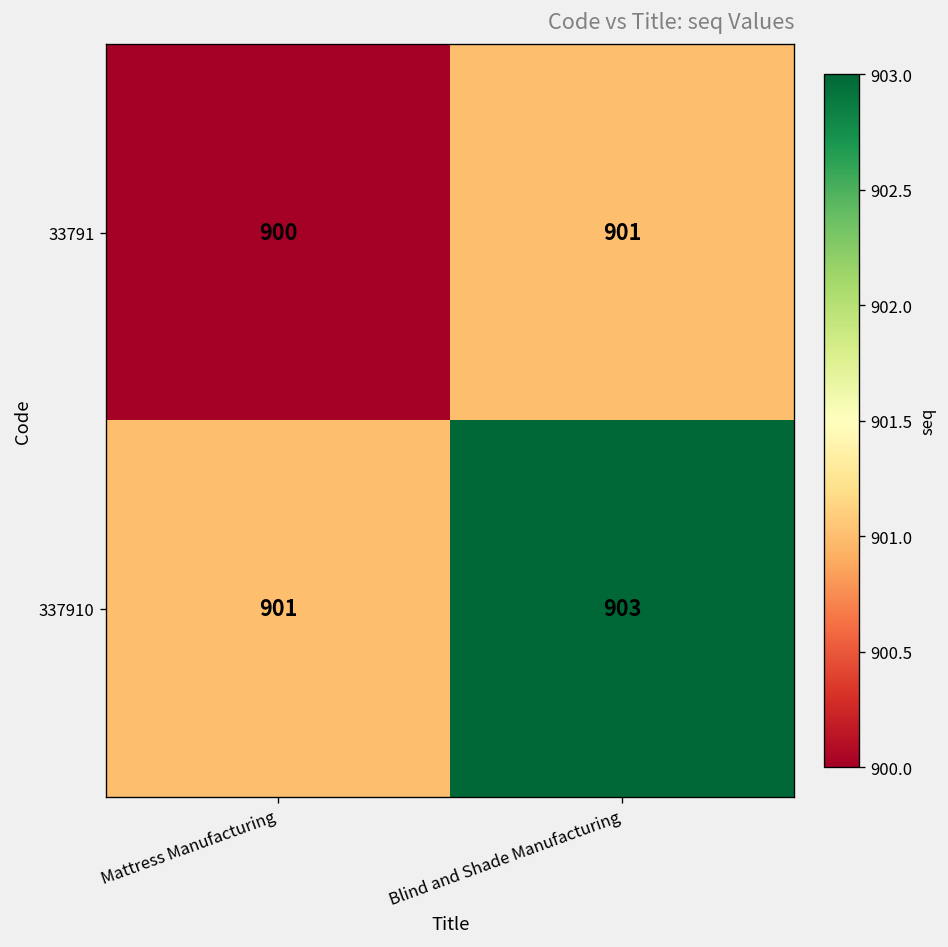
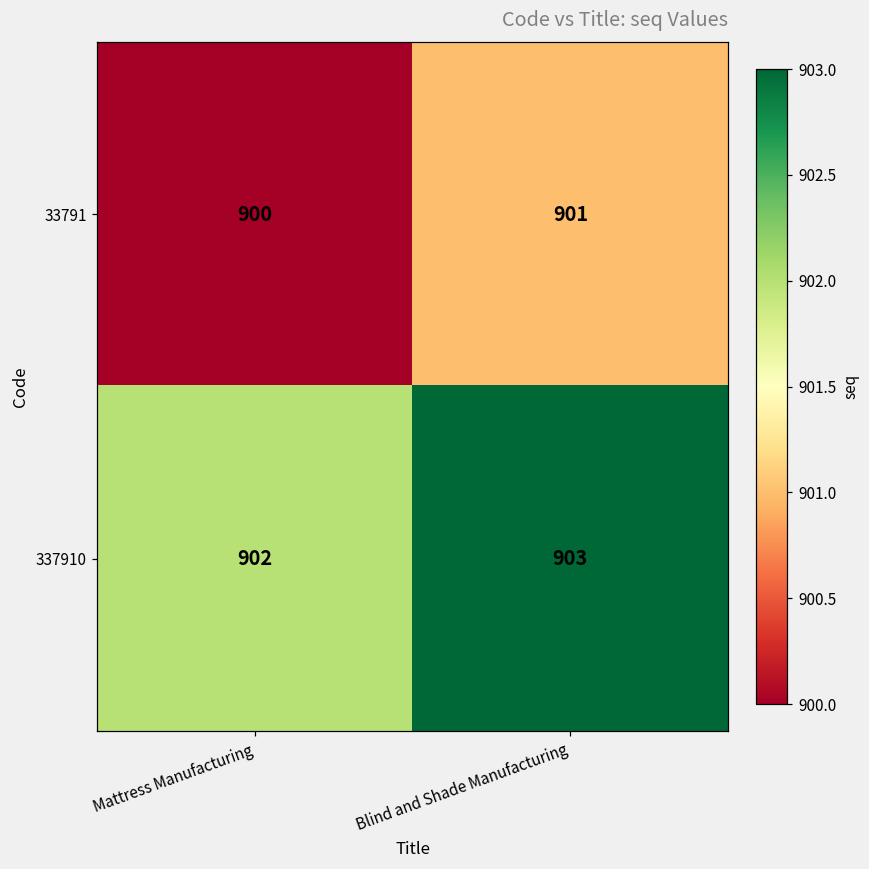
  {
    "33791": {
      "Mattress Manufacturing": 900,
      "Blind and Shade Manufacturing": 901
    },
    "337910": {
-     "Mattress Manufacturing": 901,
+     "Mattress Manufacturing": 902,
      "Blind and Shade Manufacturing": 903
    }
  }
